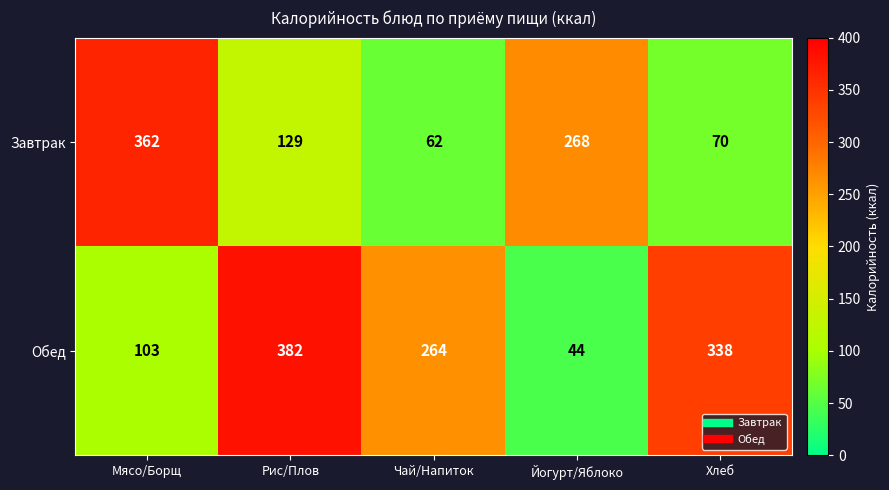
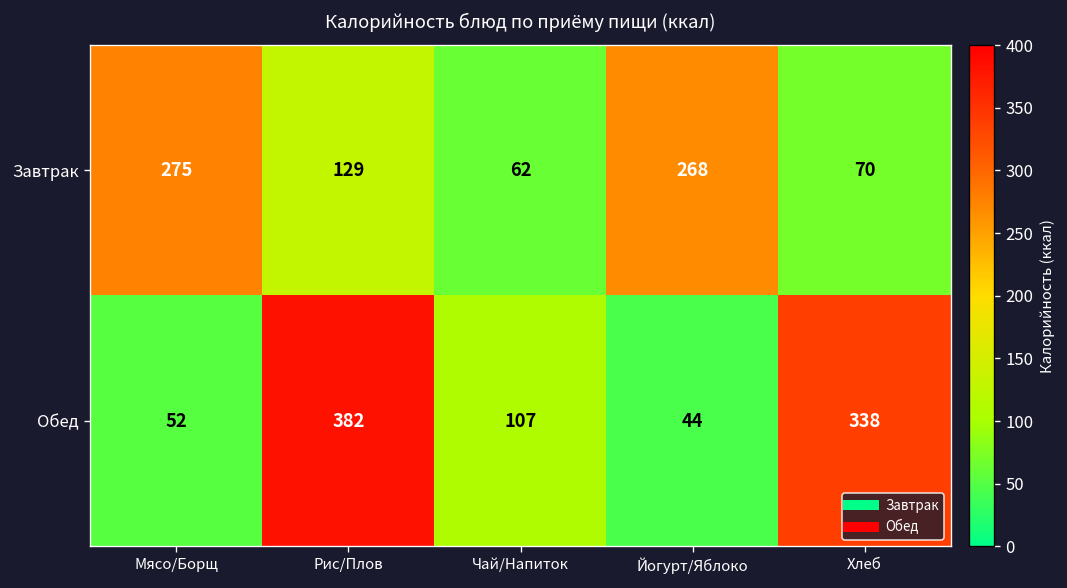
  {
    "Завтрак": {
-     "Мясо/Борщ": 362,
+     "Мясо/Борщ": 275,
      "Рис/Плов": 129,
      "Чай/Напиток": 62,
      "Йогурт/Яблоко": 268,
      "Хлеб": 70
    },
    "Обед": {
-     "Мясо/Борщ": 103,
+     "Мясо/Борщ": 52,
      "Рис/Плов": 382,
-     "Чай/Напиток": 264,
+     "Чай/Напиток": 107,
      "Йогурт/Яблоко": 44,
      "Хлеб": 338
    }
  }
